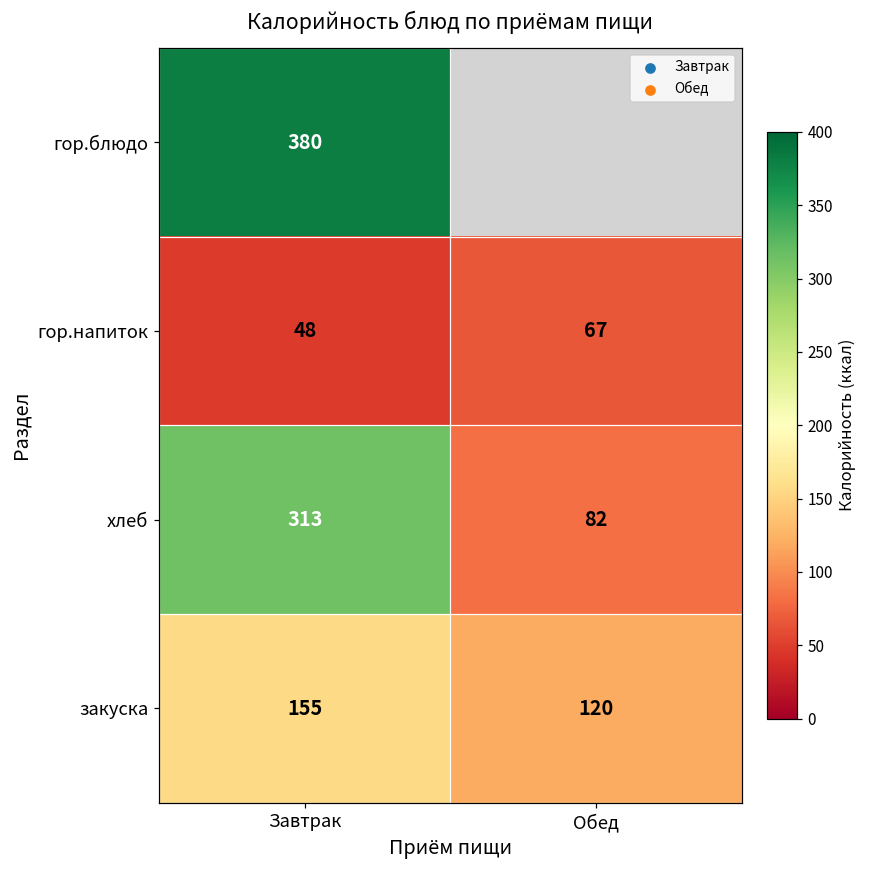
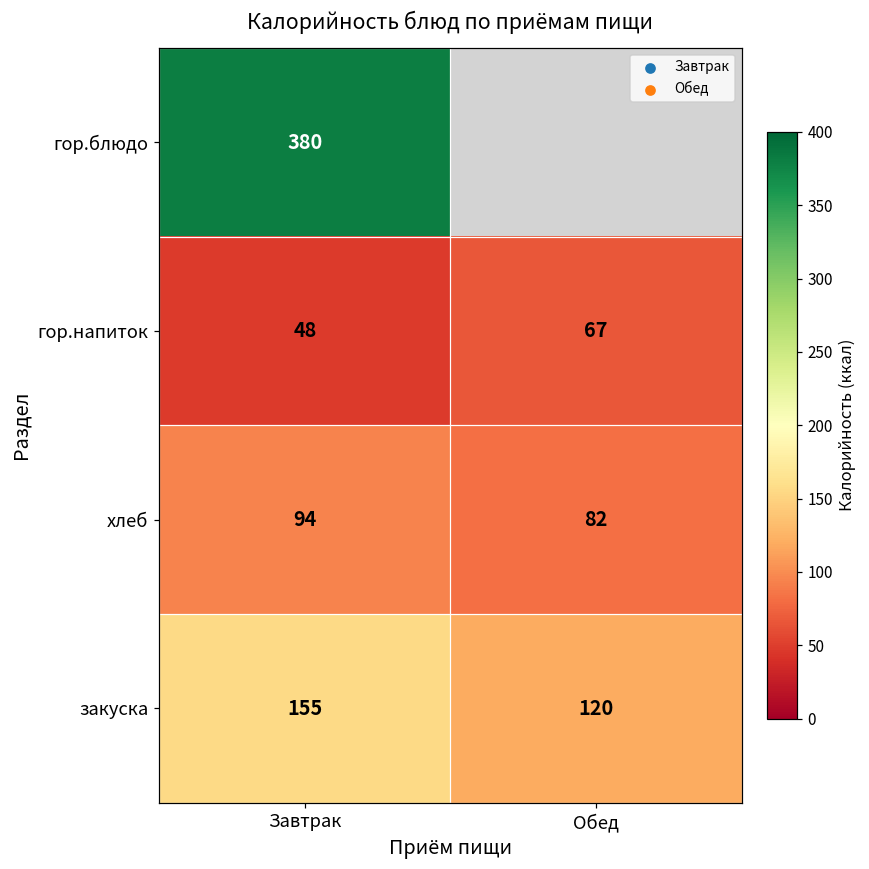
  {
    "гор.блюдо": {
      "Завтрак": 380
    },
    "гор.напиток": {
      "Завтрак": 48,
      "Обед": 67
    },
    "хлеб": {
-     "Завтрак": 313,
+     "Завтрак": 94,
      "Обед": 82
    },
    "закуска": {
      "Завтрак": 155,
      "Обед": 120
    }
  }
